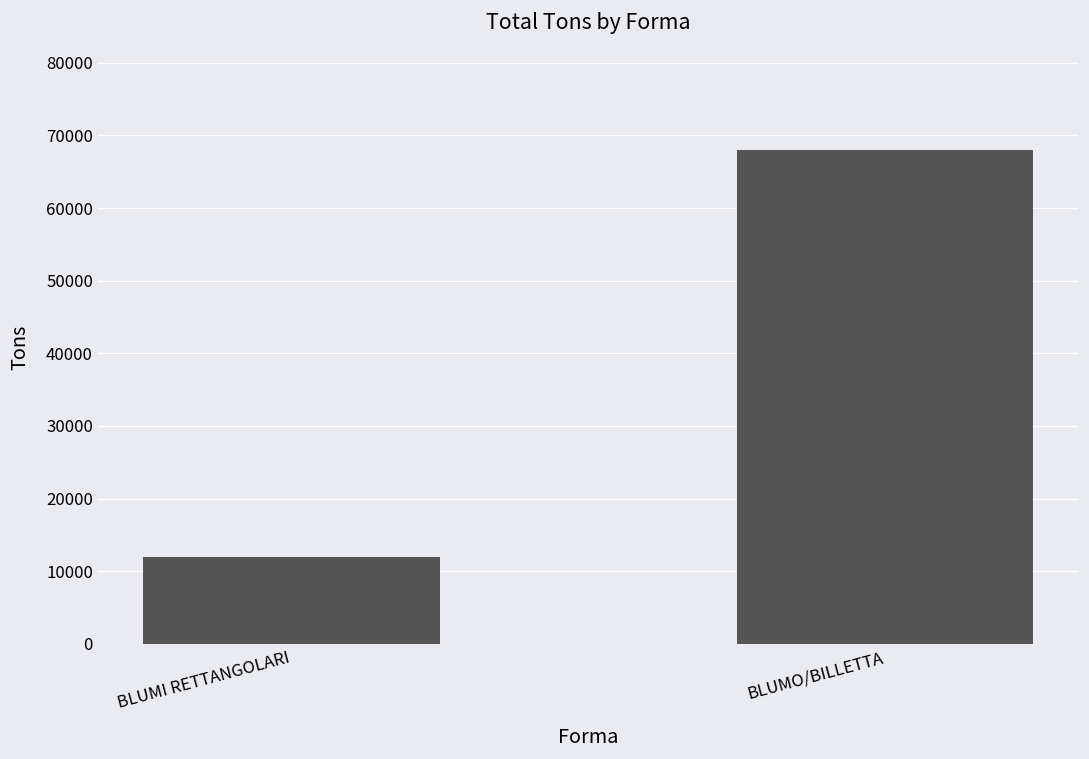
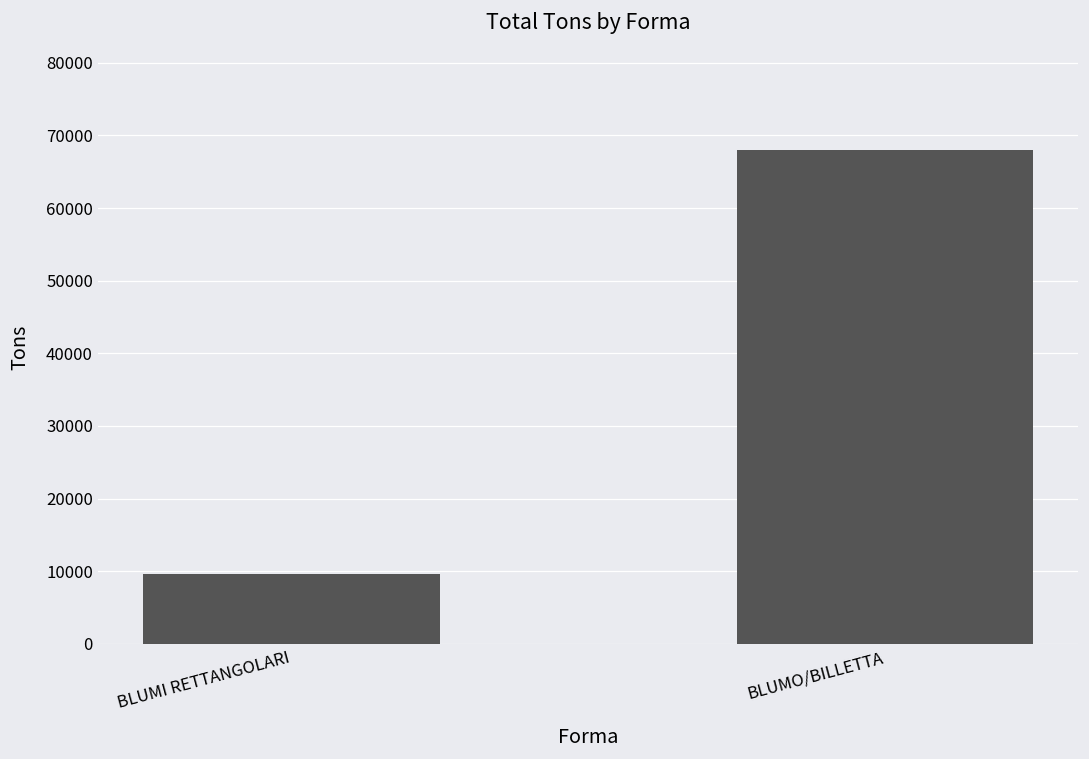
  {
-   "BLUMI RETTANGOLARI": 12000,
+   "BLUMI RETTANGOLARI": 10000,
    "BLUMO/BILLETTA": 68000
  }
